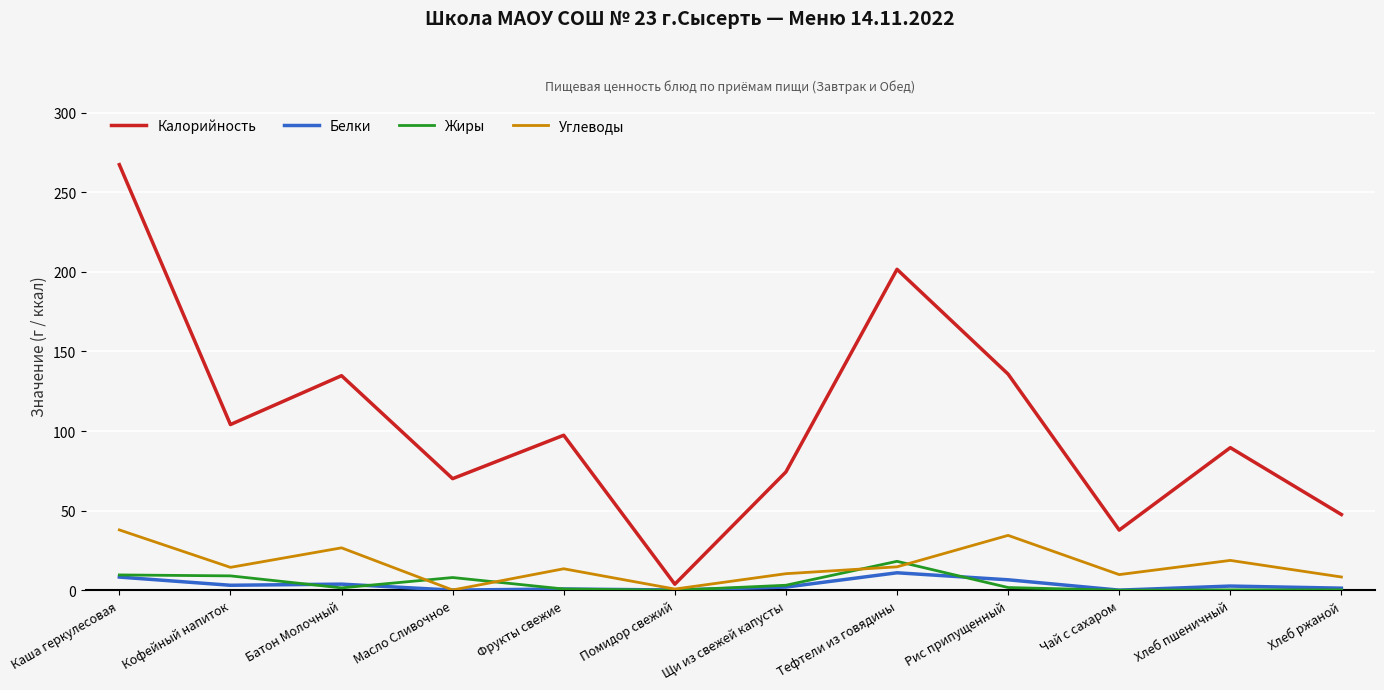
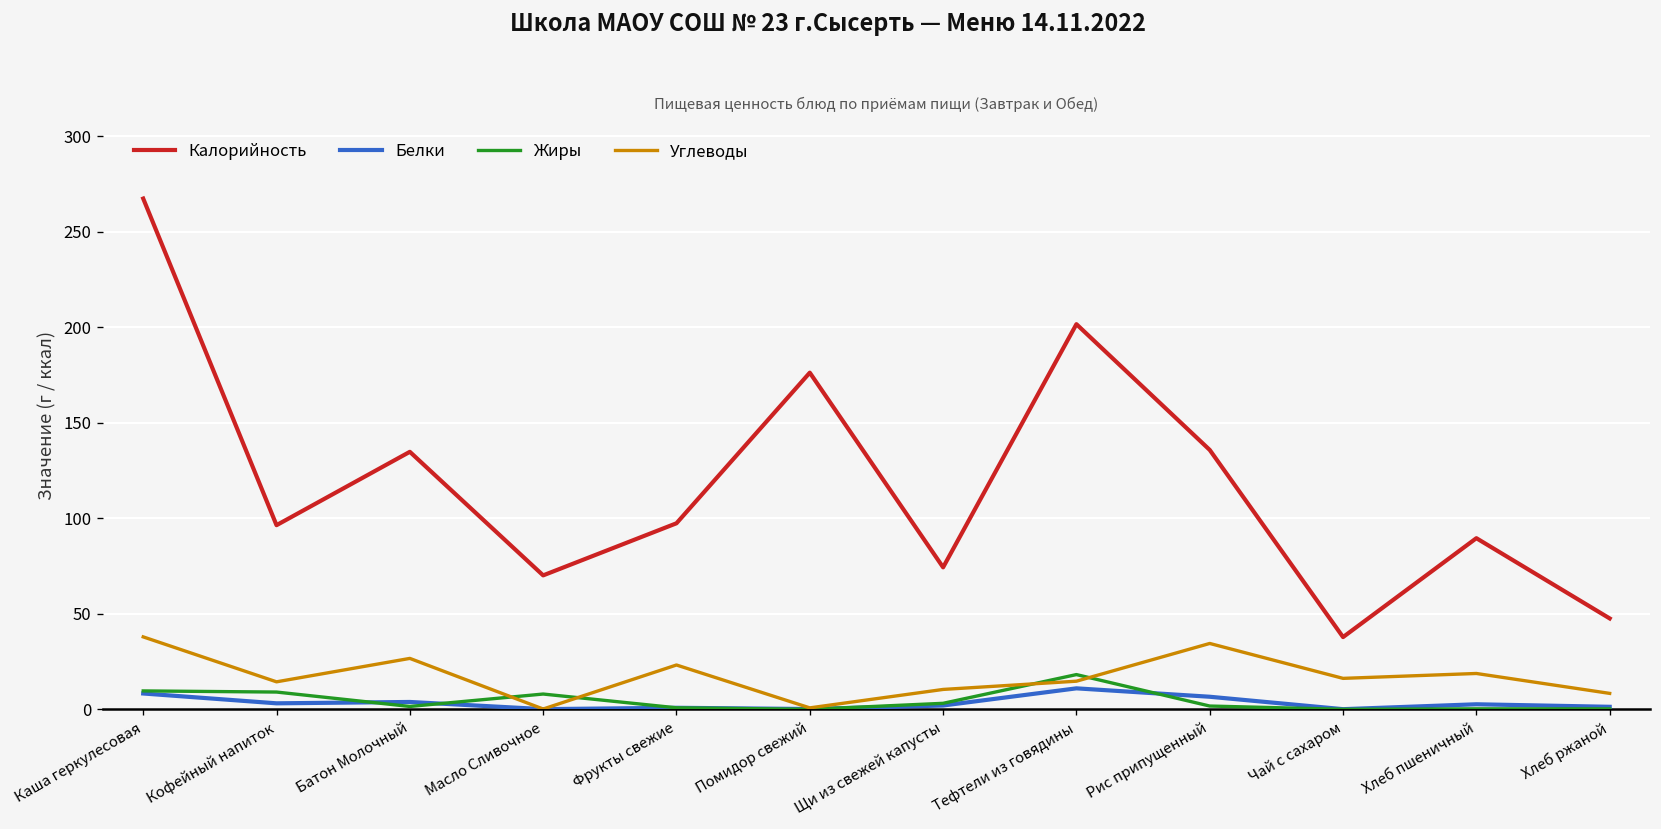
  {
    "Калорийность": {
      "Каша геркулесовая": 267,
-     "Кофейный напиток": 104,
+     "Кофейный напиток": 96,
      "Батон Молочный": 135,
      "Масло Сливочное": 70,
      "Фрукты свежие": 97,
-     "Помидор свежий": 4,
+     "Помидор свежий": 176,
      "Щи из свежей капусты": 74,
      "Тефтели из говядины": 202,
      "Рис припущенный": 136,
      "Чай с сахаром": 38,
      "Хлеб пшеничный": 90,
      "Хлеб ржаной": 48
    },
    "Белки": {
      "Кофейный напиток": 3,
      "Батон Молочный": 4,
      "Тефтели из говядины": 11,
      "Рис припущенный": 7,
      "Хлеб пшеничный": 3
    },
    "Жиры": {
      "Кофейный напиток": 9,
      "Батон Молочный": 2,
      "Масло Сливочное": 8,
      "Тефтели из говядины": 18,
      "Рис припущенный": 2,
      "Хлеб пшеничный": 0
    },
    "Углеводы": {
      "Каша геркулесовая": 38,
      "Кофейный напиток": 14,
      "Батон Молочный": 27,
-     "Фрукты свежие": 14,
+     "Фрукты свежие": 23,
      "Щи из свежей капусты": 10,
      "Тефтели из говядины": 15,
      "Рис припущенный": 34,
-     "Чай с сахаром": 10,
+     "Чай с сахаром": 16,
      "Хлеб пшеничный": 19,
      "Хлеб ржаной": 8
    }
  }
